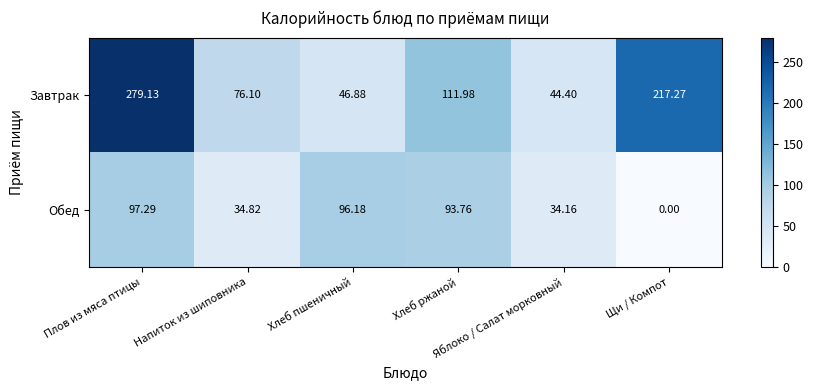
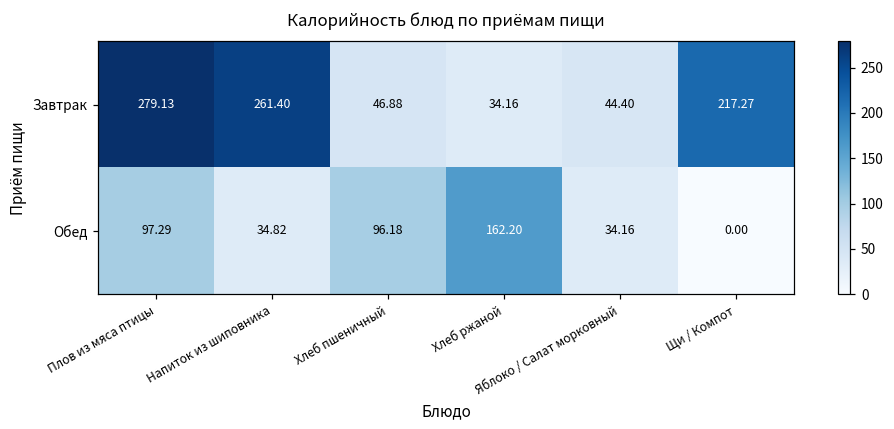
  {
    "Завтрак": {
      "Плов из мяса птицы": 279.13,
-     "Напиток из шиповника": 76.10,
+     "Напиток из шиповника": 261.40,
      "Хлеб пшеничный": 46.88,
-     "Хлеб ржаной": 111.98,
+     "Хлеб ржаной": 34.16,
      "Яблоко / Салат морковный": 44.40,
      "Щи / Компот": 217.27
    },
    "Обед": {
      "Плов из мяса птицы": 97.29,
      "Напиток из шиповника": 34.82,
      "Хлеб пшеничный": 96.18,
-     "Хлеб ржаной": 93.76,
+     "Хлеб ржаной": 162.20,
      "Яблоко / Салат морковный": 34.16,
      "Щи / Компот": 0.00
    }
  }
